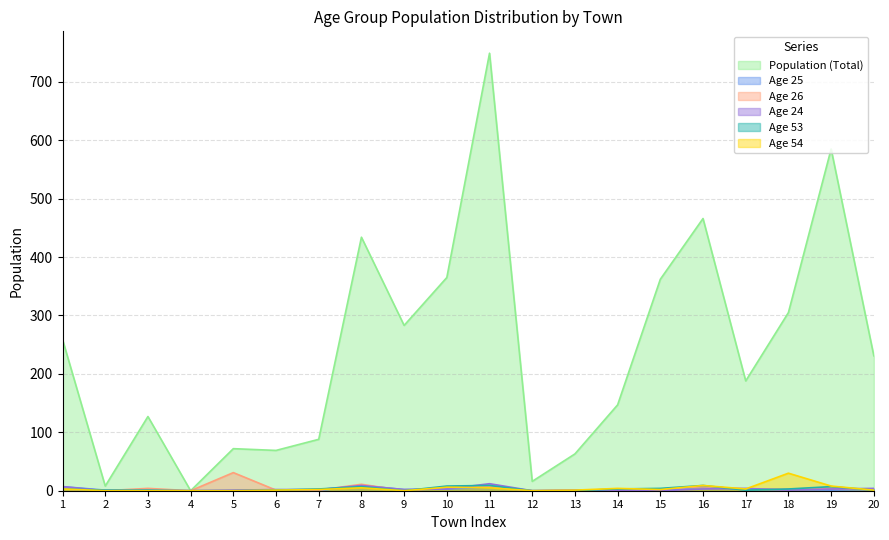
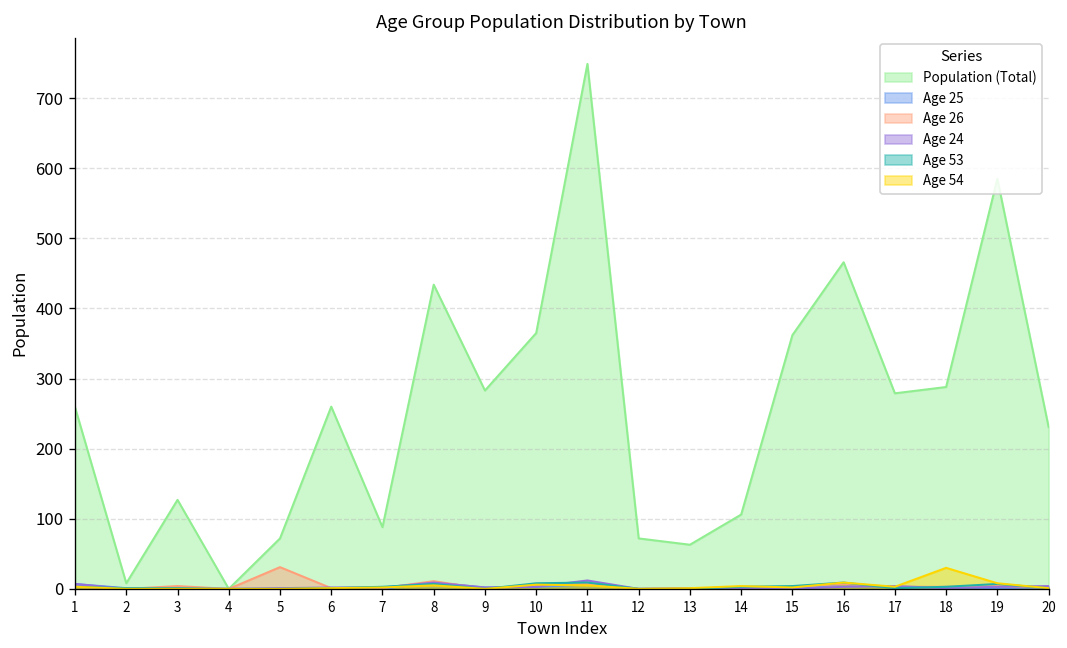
  {
    "Population (Total)": {
      "1": 260,
      "2": 10,
      "3": 130,
      "5": 70,
-     "6": 70,
+     "6": 260,
      "7": 90,
      "8": 430,
      "9": 280,
      "10": 370,
      "11": 750,
-     "12": 20,
+     "12": 70,
      "13": 60,
-     "14": 150,
+     "14": 110,
      "15": 360,
      "16": 470,
-     "17": 190,
-     "18": 310,
+     "17": 280,
+     "18": 290,
      "20": 230
    },
    "Age 26": {
      "5": 30
    },
    "Age 54": {
      "18": 30
    }
  }
